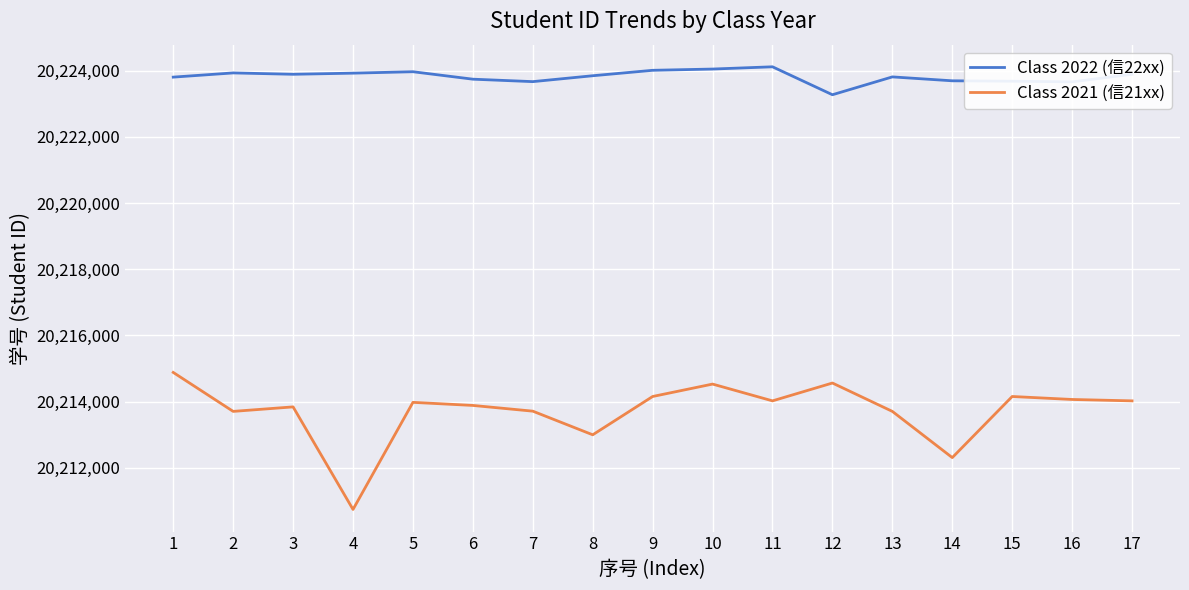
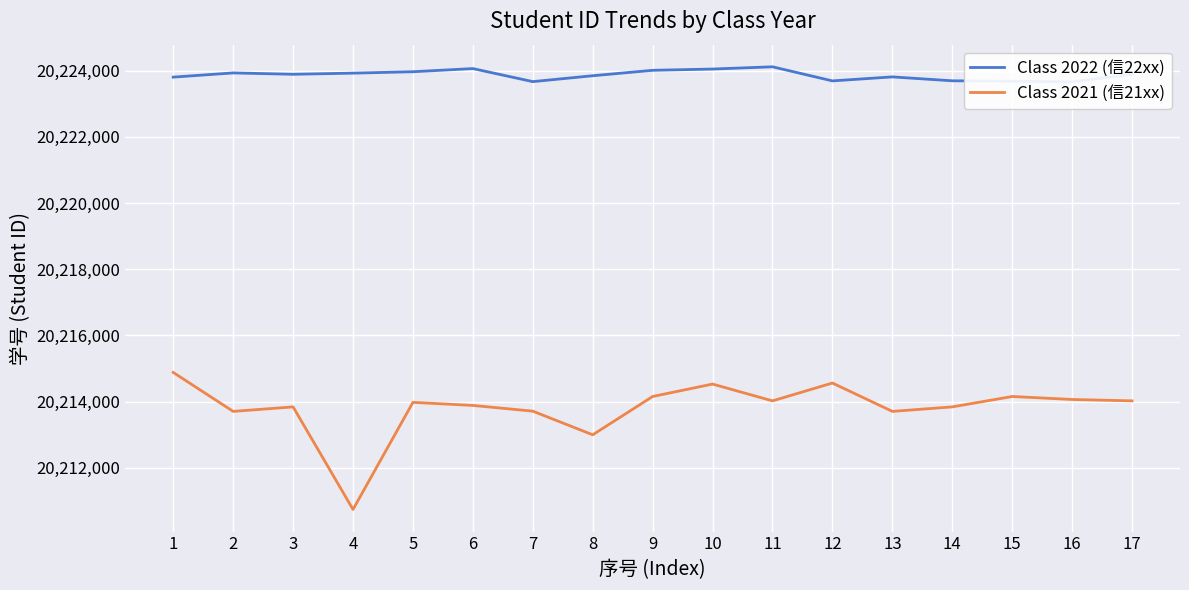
  {
    "Class 2022 (信22xx)": {
      "1": "20,223,800",
      "2": "20,223,900",
      "3": "20,223,900",
      "4": "20,223,900",
      "5": "20,224,000",
-     "6": "20,223,700",
+     "6": "20,224,100",
      "7": "20,223,700",
      "8": "20,223,800",
      "9": "20,224,000",
      "10": "20,224,000",
      "11": "20,224,100",
-     "12": "20,223,300",
+     "12": "20,223,700",
      "13": "20,223,800",
      "14": "20,223,700"
    },
    "Class 2021 (信21xx)": {
      "1": "20,214,900",
      "2": "20,213,700",
      "3": "20,213,800",
      "4": "20,210,700",
      "5": "20,214,000",
      "6": "20,213,900",
      "7": "20,213,700",
      "8": "20,213,000",
      "9": "20,214,200",
      "10": "20,214,500",
      "11": "20,214,000",
      "12": "20,214,600",
      "13": "20,213,700",
-     "14": "20,212,300",
+     "14": "20,213,800",
      "15": "20,214,200",
      "16": "20,214,100",
      "17": "20,214,000"
    }
  }
